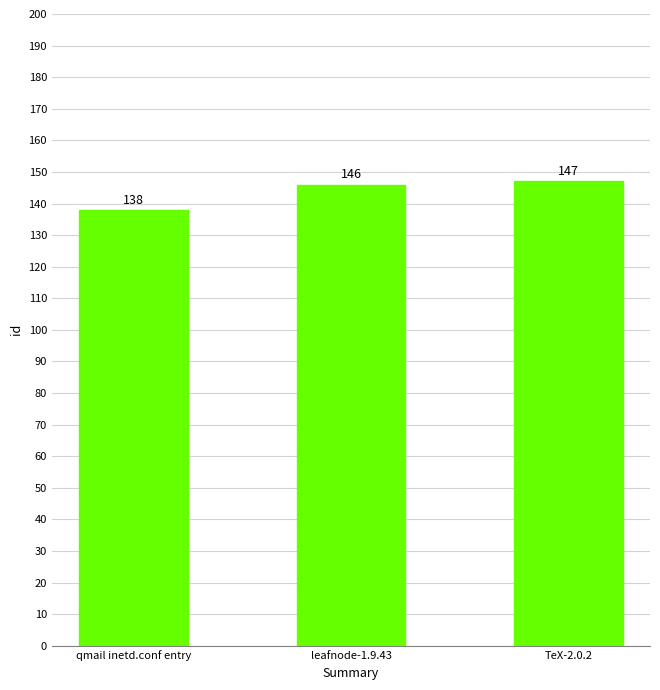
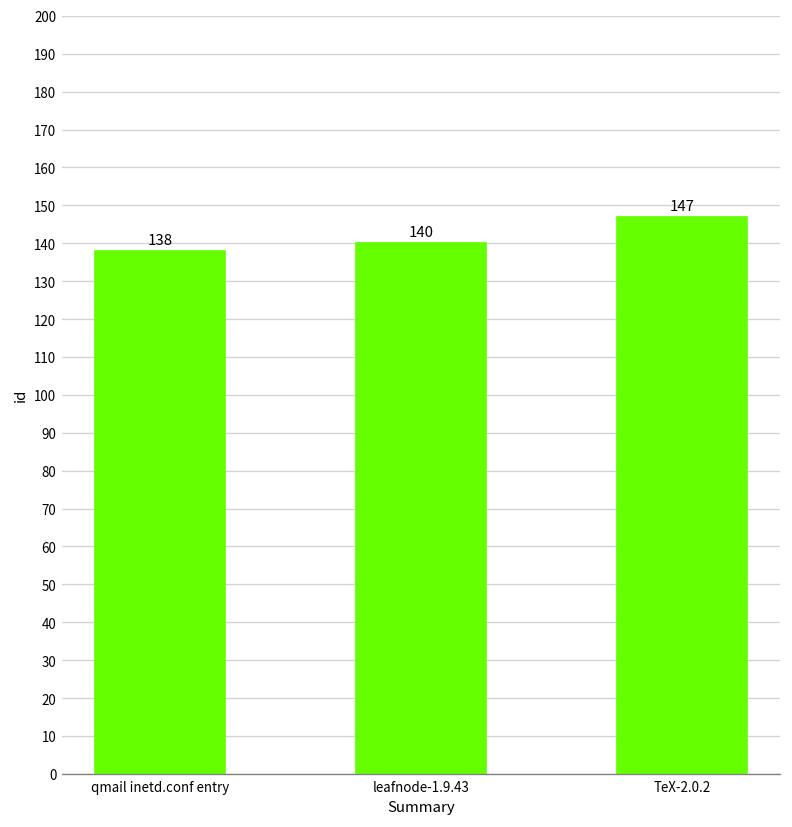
  {
    "qmail inetd.conf entry": 138,
-   "leafnode-1.9.43": 146,
+   "leafnode-1.9.43": 140,
    "TeX-2.0.2": 147
  }
